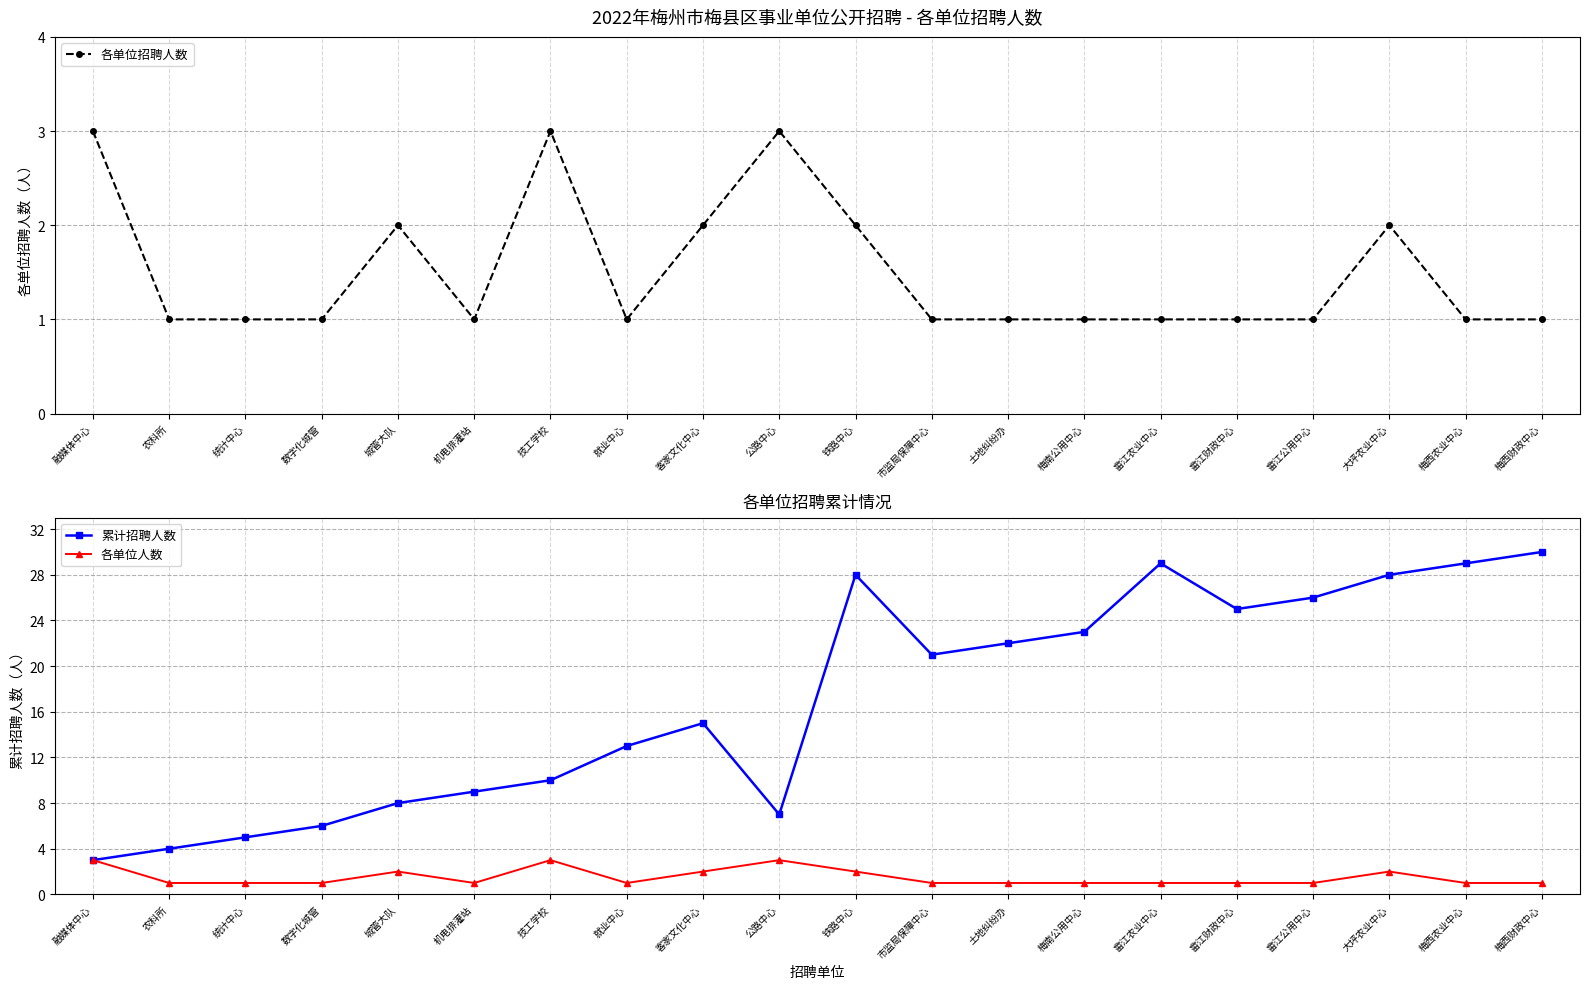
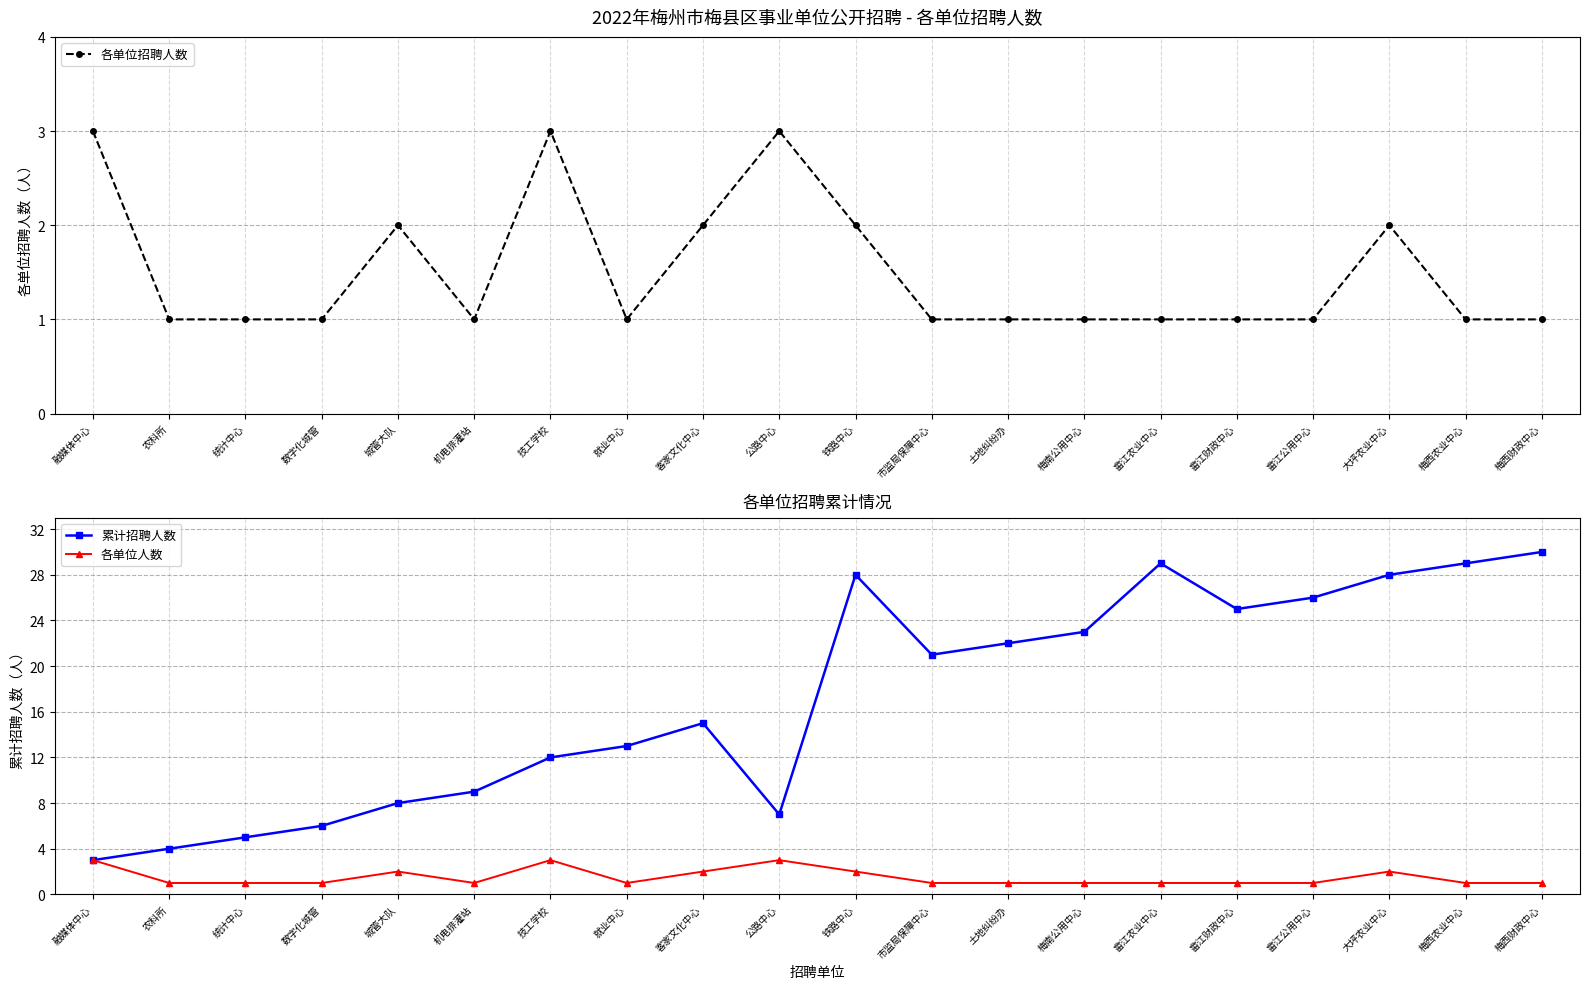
  {
    "2022年梅州市梅县区事业单位公开招聘 - 各单位招聘人数": {
      "融媒体中心": 3.0,
      "农科所": 1.0,
      "统计中心": 1.0,
      "数字化城管": 1.0,
      "城管大队": 2.0,
      "机电排灌站": 1.0,
      "技工学校": 3.0,
      "就业中心": 1.0,
      "客家文化中心": 2.0,
      "公路中心": 3.0,
      "铁路中心": 2.0,
      "市监局保障中心": 1.0,
      "土地纠纷办": 1.0,
      "梅南公用中心": 1.0,
      "畲江农业中心": 1.0,
      "畲江财政中心": 1.0,
      "畲江公用中心": 1.0,
      "大坪农业中心": 2.0,
      "梅西农业中心": 1.0,
      "梅西财政中心": 1.0
    },
    "各单位招聘累计情况": {
      "累计招聘人数": {
        "农科所": 4,
        "统计中心": 5,
        "数字化城管": 6,
        "城管大队": 8,
        "机电排灌站": 9,
-       "技工学校": 10,
+       "技工学校": 12,
        "就业中心": 13,
        "客家文化中心": 15,
        "公路中心": 7,
        "铁路中心": 28,
        "市监局保障中心": 21,
        "土地纠纷办": 22,
        "梅南公用中心": 23,
        "畲江农业中心": 29,
        "畲江财政中心": 25,
        "畲江公用中心": 26,
        "大坪农业中心": 28,
        "梅西农业中心": 29,
        "梅西财政中心": 30
      },
      "各单位人数": {
        "农科所": 1,
        "统计中心": 1,
        "数字化城管": 1,
        "城管大队": 2,
        "机电排灌站": 1,
        "技工学校": 3,
        "就业中心": 1,
        "客家文化中心": 2,
        "公路中心": 3,
        "铁路中心": 2,
        "市监局保障中心": 1,
        "土地纠纷办": 1,
        "梅南公用中心": 1,
        "畲江农业中心": 1,
        "畲江财政中心": 1,
        "畲江公用中心": 1,
        "大坪农业中心": 2,
        "梅西农业中心": 1,
        "梅西财政中心": 1
      }
    }
  }
